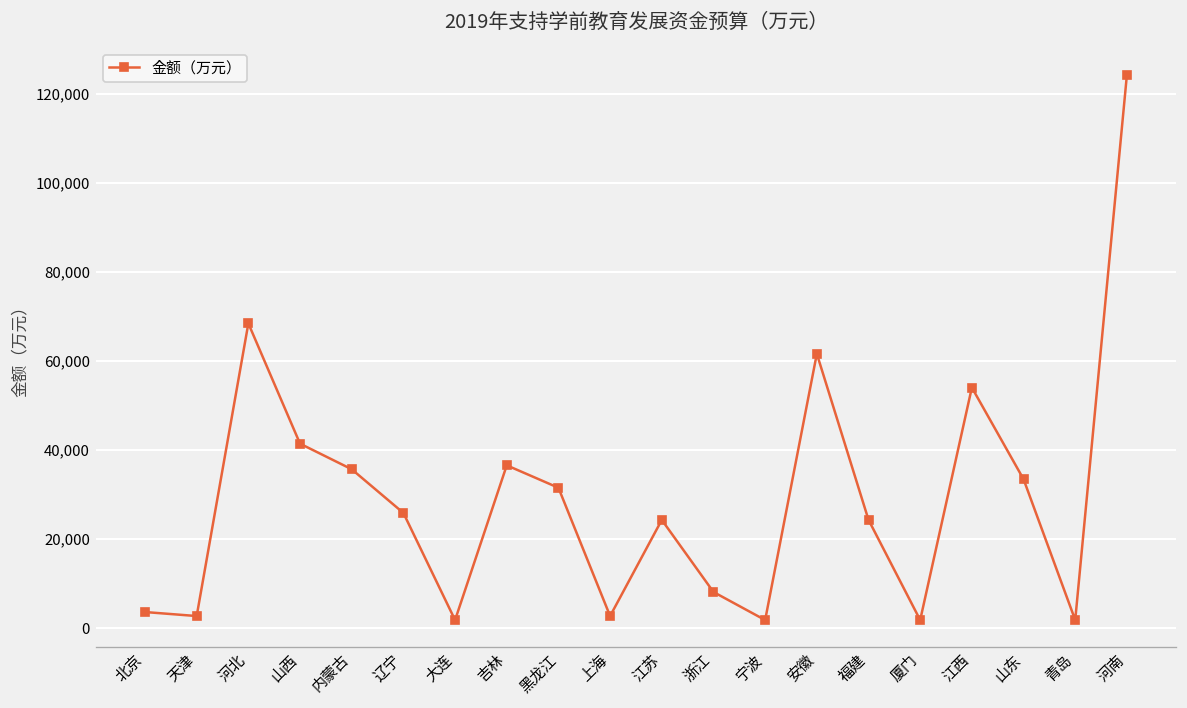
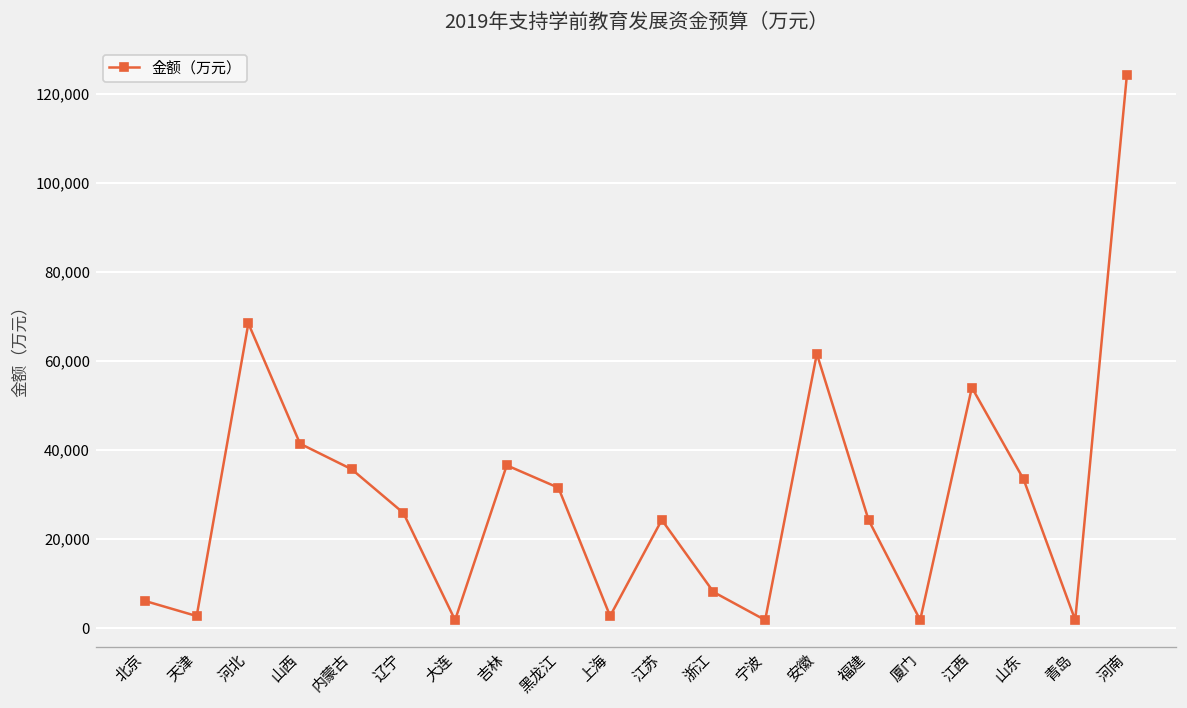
  {
-   "北京": "4,000",
+   "北京": "6,000",
    "天津": "3,000",
    "河北": "68,000",
    "山西": "41,000",
    "内蒙古": "36,000",
    "辽宁": "26,000",
    "大连": "2,000",
    "吉林": "37,000",
    "黑龙江": "32,000",
    "上海": "3,000",
    "江苏": "24,000",
    "浙江": "8,000",
    "宁波": "2,000",
    "安徽": "62,000",
    "福建": "24,000",
    "厦门": "2,000",
    "江西": "54,000",
    "山东": "33,000",
    "青岛": "2,000",
    "河南": "124,000"
  }
